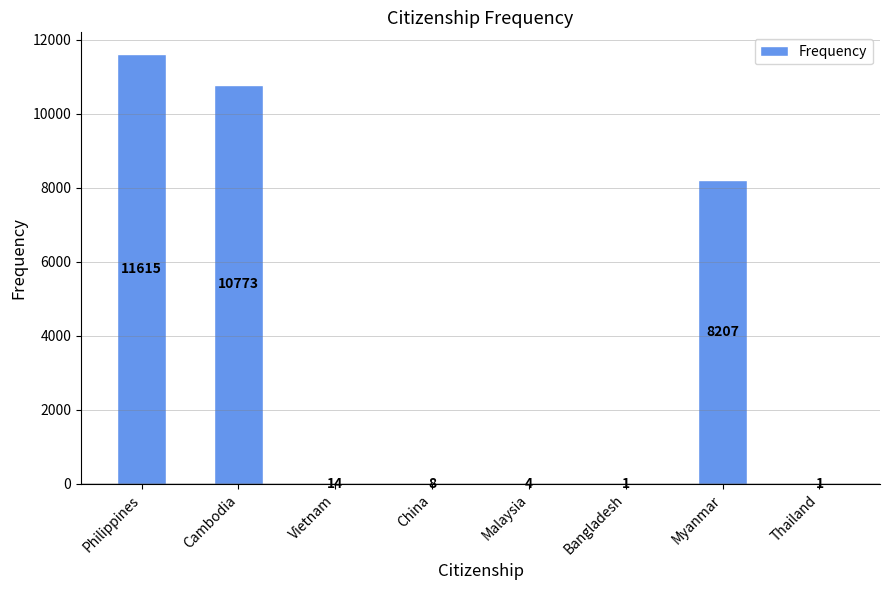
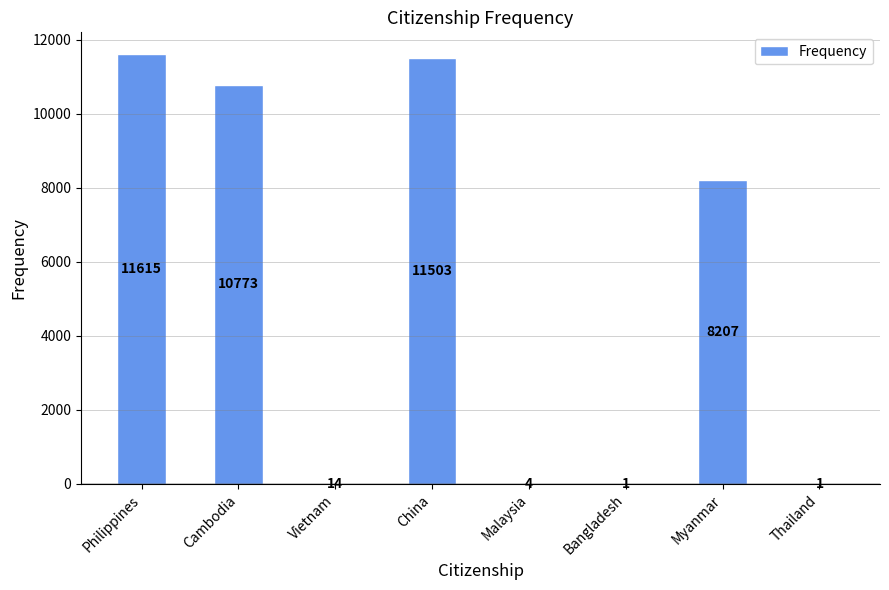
  {
    "Philippines": 11615,
    "Cambodia": 10773,
    "Vietnam": 14,
-   "China": 8,
+   "China": 11503,
    "Malaysia": 4,
    "Bangladesh": 1,
    "Myanmar": 8207,
    "Thailand": 1
  }
